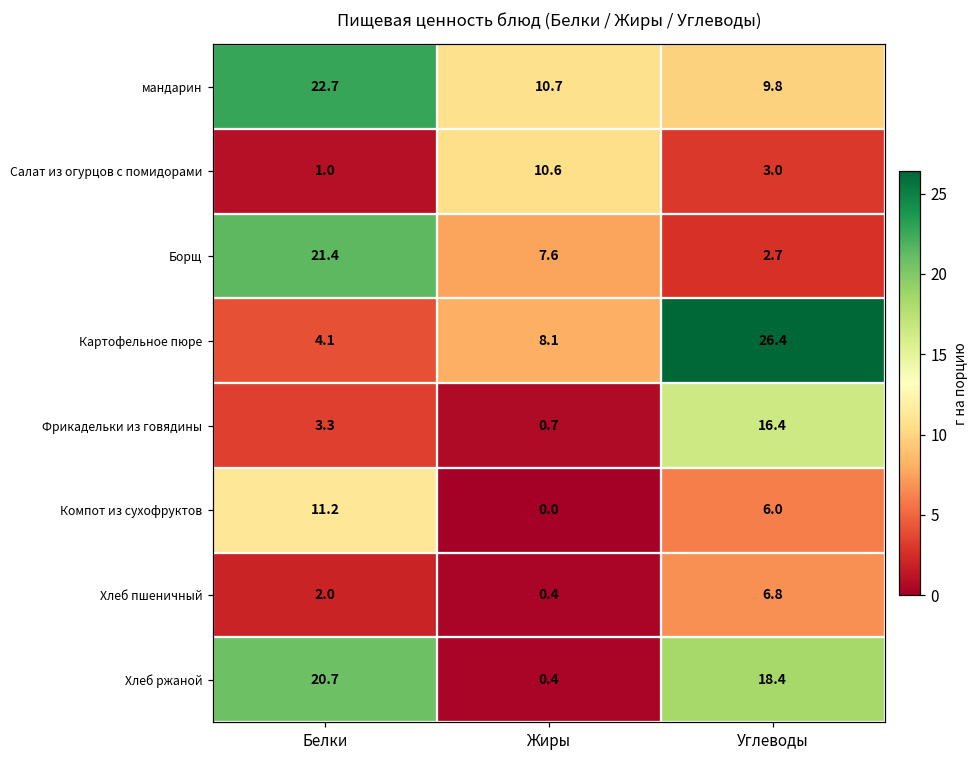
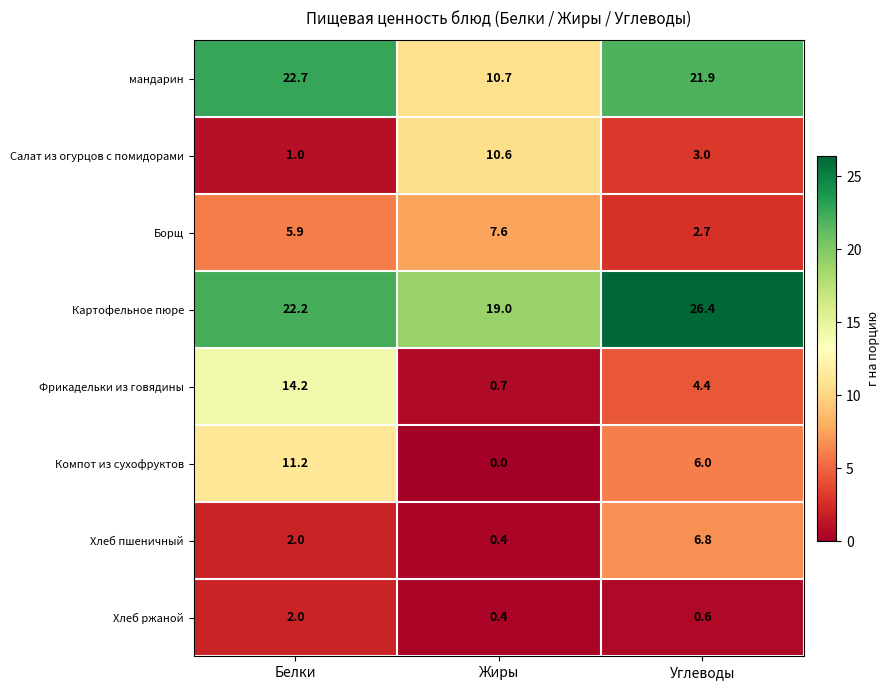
  {
    "мандарин": {
      "Белки": 22.7,
      "Жиры": 10.7,
-     "Углеводы": 9.8
+     "Углеводы": 21.9
    },
    "Салат из огурцов с помидорами": {
      "Белки": 1.0,
      "Жиры": 10.6,
      "Углеводы": 3.0
    },
    "Борщ": {
-     "Белки": 21.4,
+     "Белки": 5.9,
      "Жиры": 7.6,
      "Углеводы": 2.7
    },
    "Картофельное пюре": {
-     "Белки": 4.1,
-     "Жиры": 8.1,
+     "Белки": 22.2,
+     "Жиры": 19.0,
      "Углеводы": 26.4
    },
    "Фрикадельки из говядины": {
-     "Белки": 3.3,
+     "Белки": 14.2,
      "Жиры": 0.7,
-     "Углеводы": 16.4
+     "Углеводы": 4.4
    },
    "Компот из сухофруктов": {
      "Белки": 11.2,
      "Жиры": 0.0,
      "Углеводы": 6.0
    },
    "Хлеб пшеничный": {
      "Белки": 2.0,
      "Жиры": 0.4,
      "Углеводы": 6.8
    },
    "Хлеб ржаной": {
-     "Белки": 20.7,
+     "Белки": 2.0,
      "Жиры": 0.4,
-     "Углеводы": 18.4
+     "Углеводы": 0.6
    }
  }
